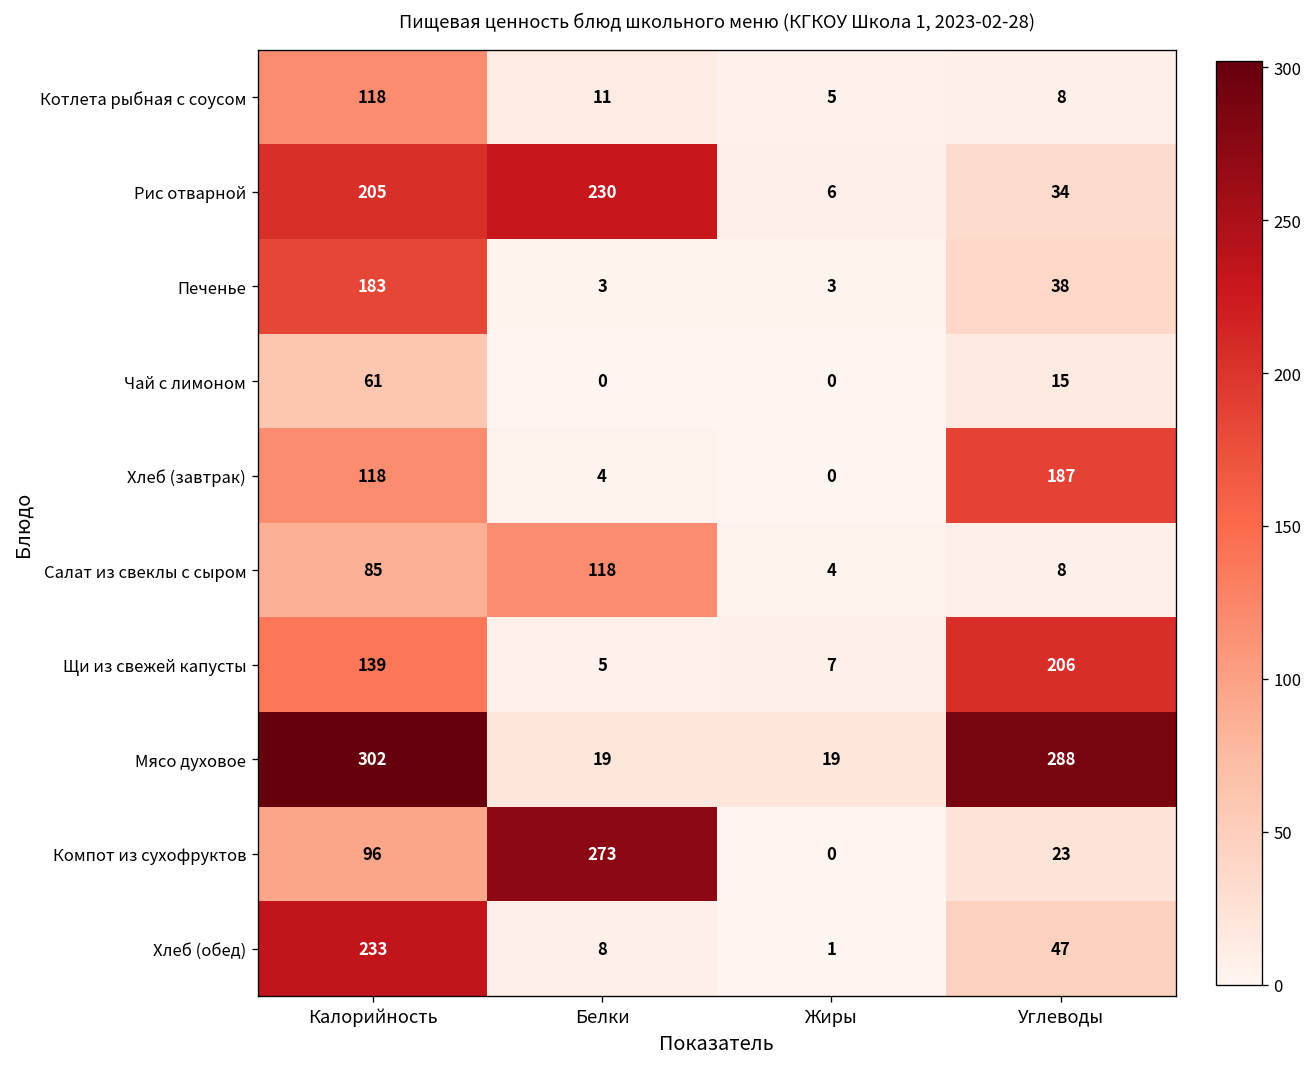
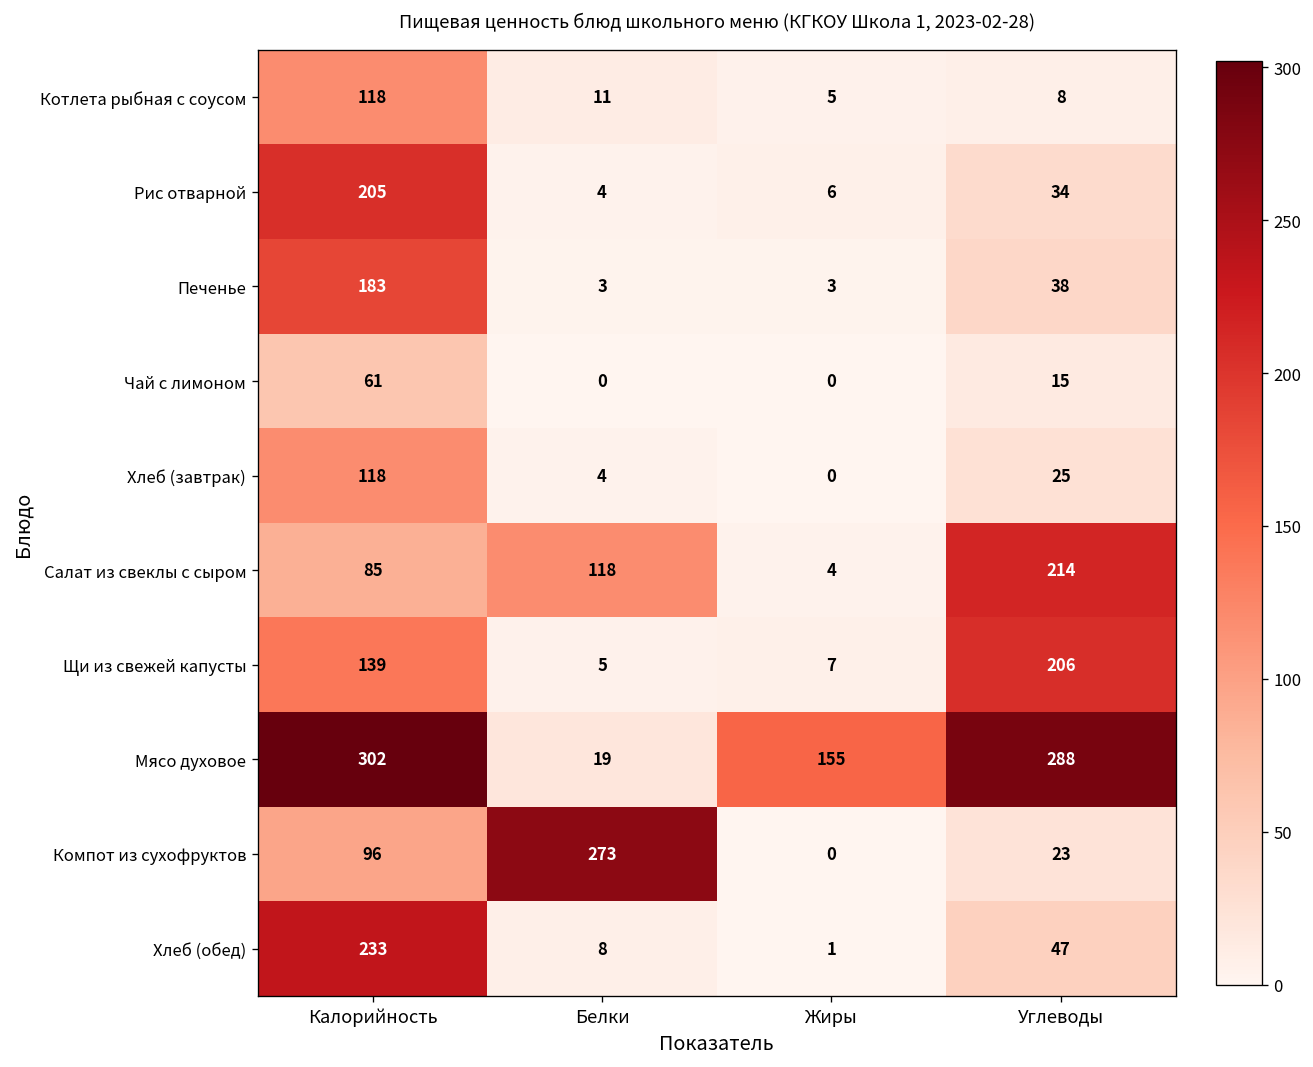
  {
    "Котлета рыбная с соусом": {
      "Калорийность": 118,
      "Белки": 11,
      "Жиры": 5,
      "Углеводы": 8
    },
    "Рис отварной": {
      "Калорийность": 205,
-     "Белки": 230,
+     "Белки": 4,
      "Жиры": 6,
      "Углеводы": 34
    },
    "Печенье": {
      "Калорийность": 183,
      "Белки": 3,
      "Жиры": 3,
      "Углеводы": 38
    },
    "Чай с лимоном": {
      "Калорийность": 61,
      "Белки": 0,
      "Жиры": 0,
      "Углеводы": 15
    },
    "Хлеб (завтрак)": {
      "Калорийность": 118,
      "Белки": 4,
      "Жиры": 0,
-     "Углеводы": 187
+     "Углеводы": 25
    },
    "Салат из свеклы с сыром": {
      "Калорийность": 85,
      "Белки": 118,
      "Жиры": 4,
-     "Углеводы": 8
+     "Углеводы": 214
    },
    "Щи из свежей капусты": {
      "Калорийность": 139,
      "Белки": 5,
      "Жиры": 7,
      "Углеводы": 206
    },
    "Мясо духовое": {
      "Калорийность": 302,
      "Белки": 19,
-     "Жиры": 19,
+     "Жиры": 155,
      "Углеводы": 288
    },
    "Компот из сухофруктов": {
      "Калорийность": 96,
      "Белки": 273,
      "Жиры": 0,
      "Углеводы": 23
    },
    "Хлеб (обед)": {
      "Калорийность": 233,
      "Белки": 8,
      "Жиры": 1,
      "Углеводы": 47
    }
  }
